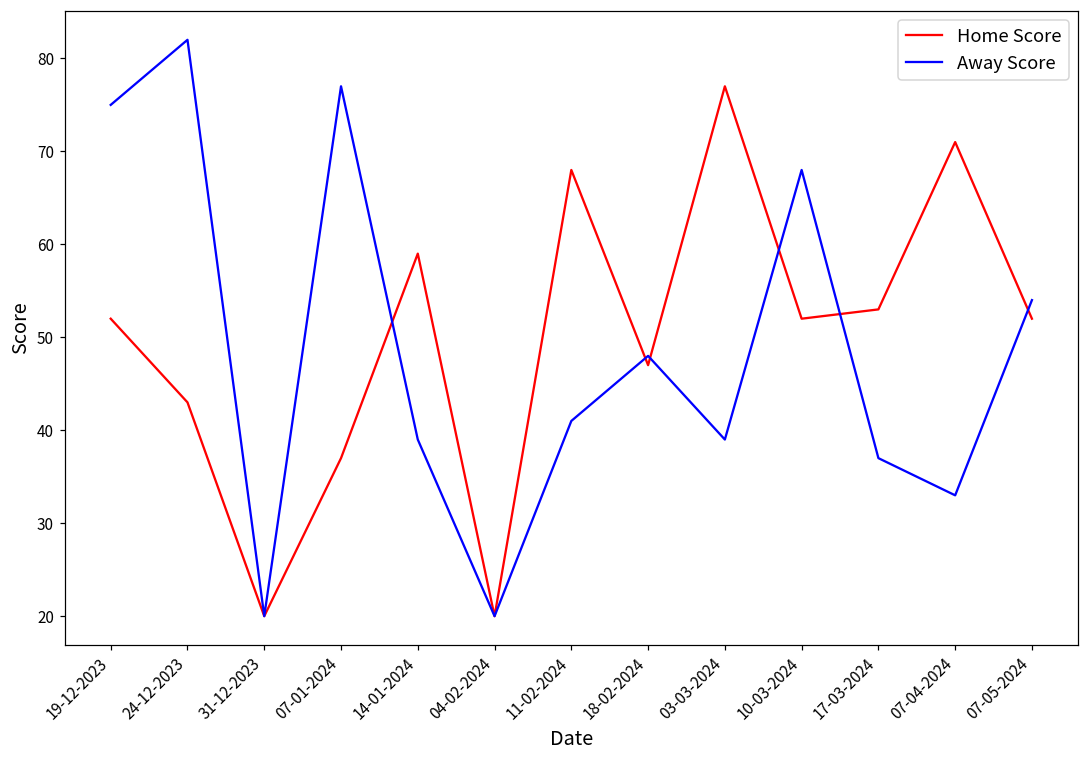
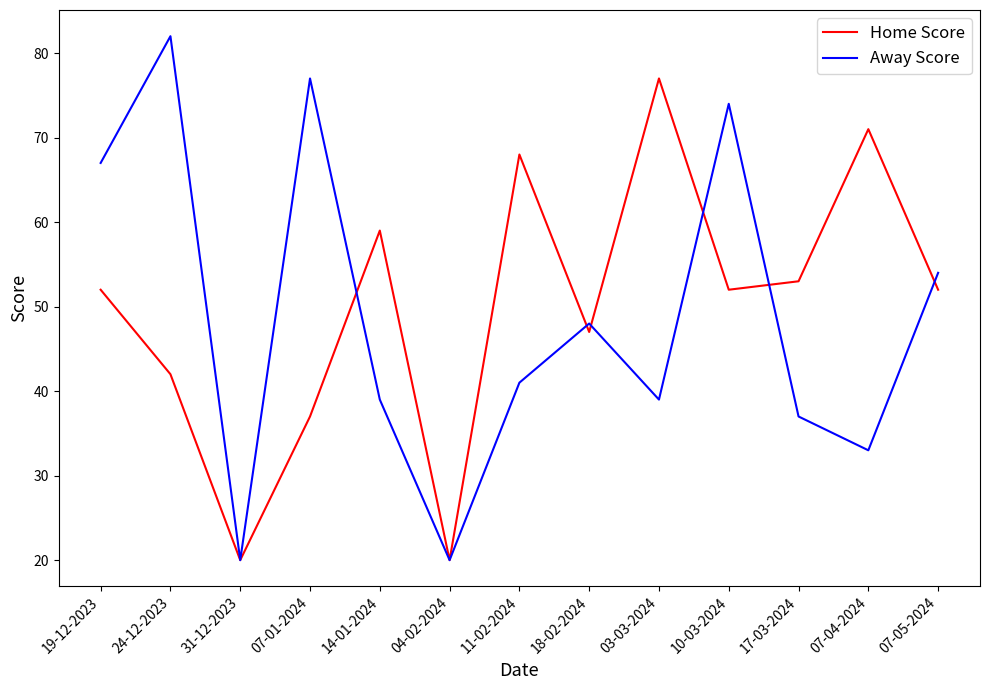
  {
    "Home Score": {
      "19-12-2023": 52,
-     "24-12-2023": 43,
+     "24-12-2023": 42,
      "07-01-2024": 37,
      "14-01-2024": 59,
      "11-02-2024": 68,
      "18-02-2024": 47,
      "03-03-2024": 77,
      "10-03-2024": 52,
      "17-03-2024": 53,
      "07-04-2024": 71,
      "07-05-2024": 52
    },
    "Away Score": {
-     "19-12-2023": 75,
+     "19-12-2023": 67,
      "24-12-2023": 82,
      "07-01-2024": 77,
      "14-01-2024": 39,
      "11-02-2024": 41,
      "18-02-2024": 48,
      "03-03-2024": 39,
-     "10-03-2024": 68,
+     "10-03-2024": 74,
      "17-03-2024": 37,
      "07-04-2024": 33,
      "07-05-2024": 54
    }
  }
